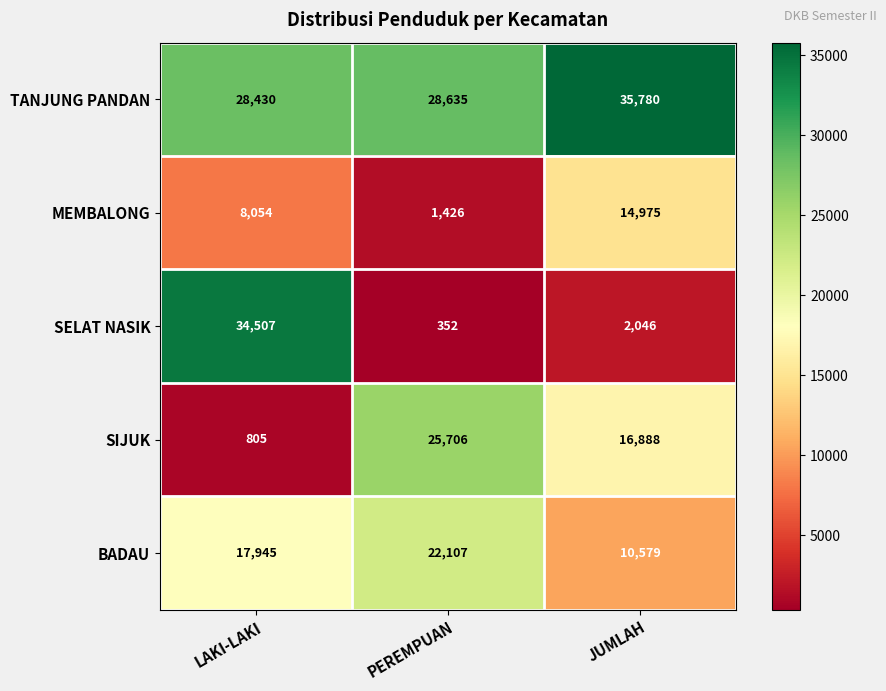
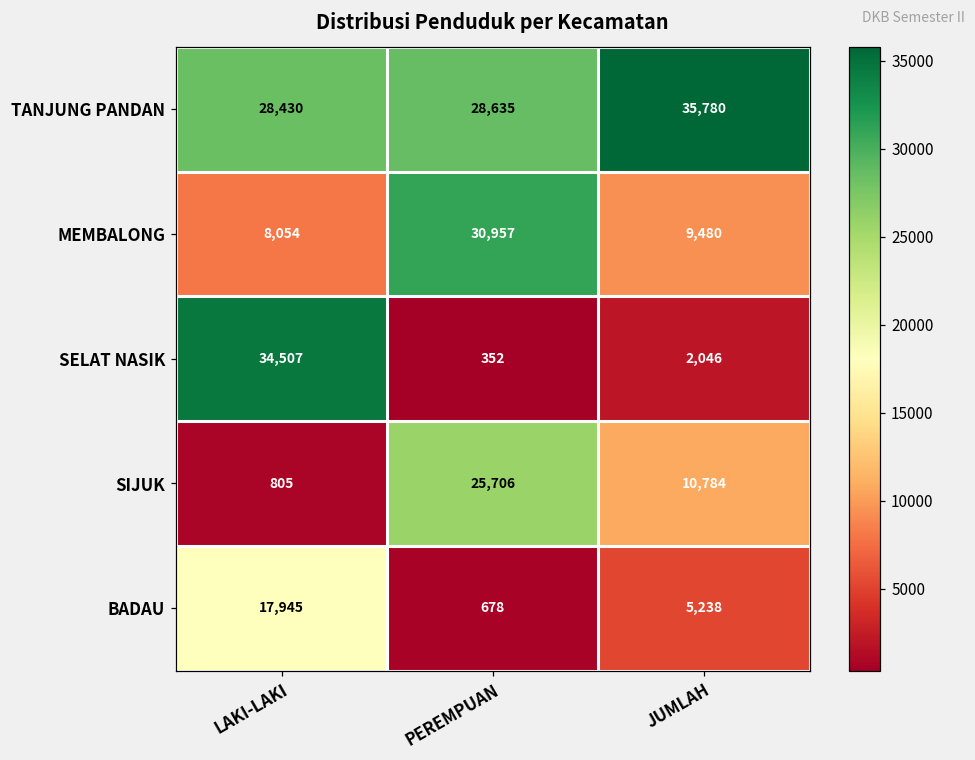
  {
    "TANJUNG PANDAN": {
      "LAKI-LAKI": "28,430",
      "PEREMPUAN": "28,635",
      "JUMLAH": "35,780"
    },
    "MEMBALONG": {
      "LAKI-LAKI": "8,054",
-     "PEREMPUAN": "1,426",
-     "JUMLAH": "14,975"
+     "PEREMPUAN": "30,957",
+     "JUMLAH": "9,480"
    },
    "SELAT NASIK": {
      "LAKI-LAKI": "34,507",
      "PEREMPUAN": "352",
      "JUMLAH": "2,046"
    },
    "SIJUK": {
      "LAKI-LAKI": "805",
      "PEREMPUAN": "25,706",
-     "JUMLAH": "16,888"
+     "JUMLAH": "10,784"
    },
    "BADAU": {
      "LAKI-LAKI": "17,945",
-     "PEREMPUAN": "22,107",
-     "JUMLAH": "10,579"
+     "PEREMPUAN": "678",
+     "JUMLAH": "5,238"
    }
  }
